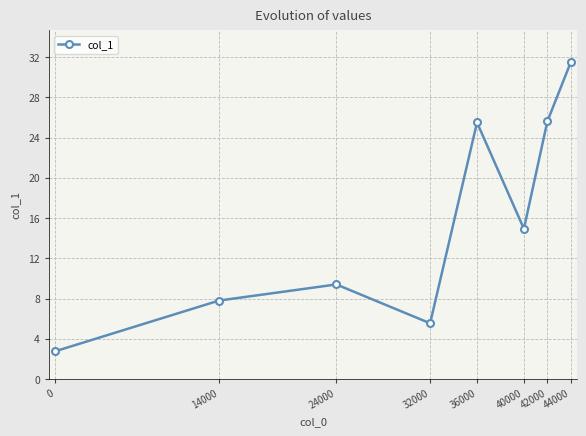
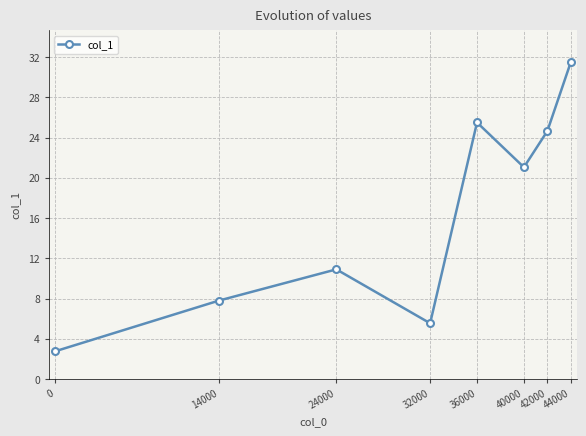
  {
    "0": 2.8,
    "14000": 7.8,
-   "24000": 9.4,
+   "24000": 10.9,
    "32000": 5.5,
    "36000": 25.5,
-   "40000": 14.9,
-   "42000": 25.6,
+   "40000": 21.1,
+   "42000": 24.7,
    "44000": 31.5
  }
